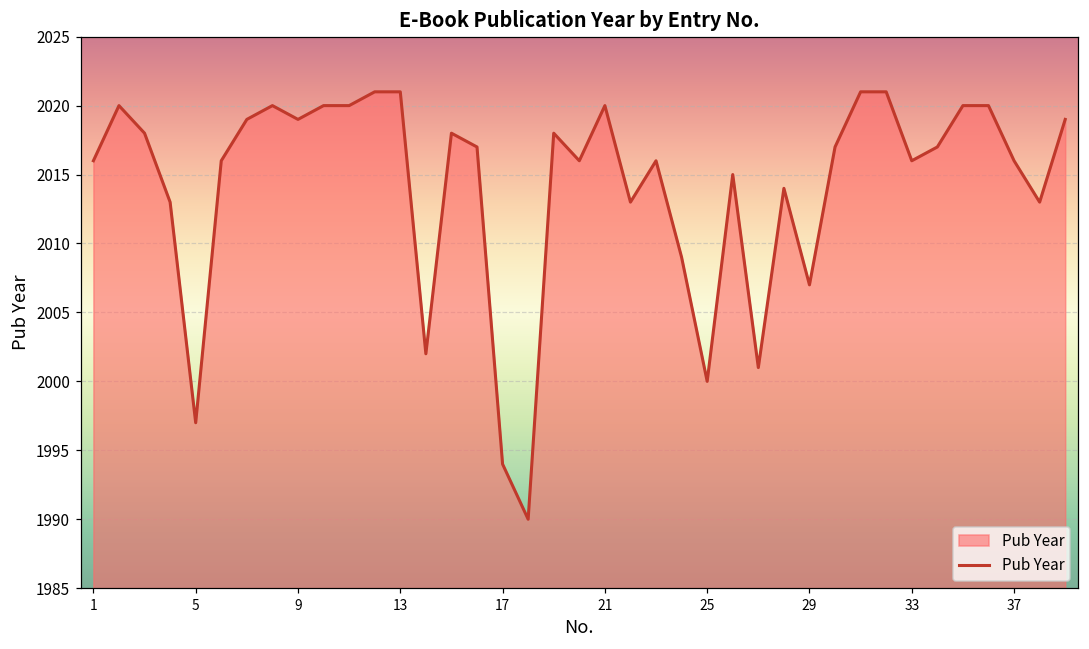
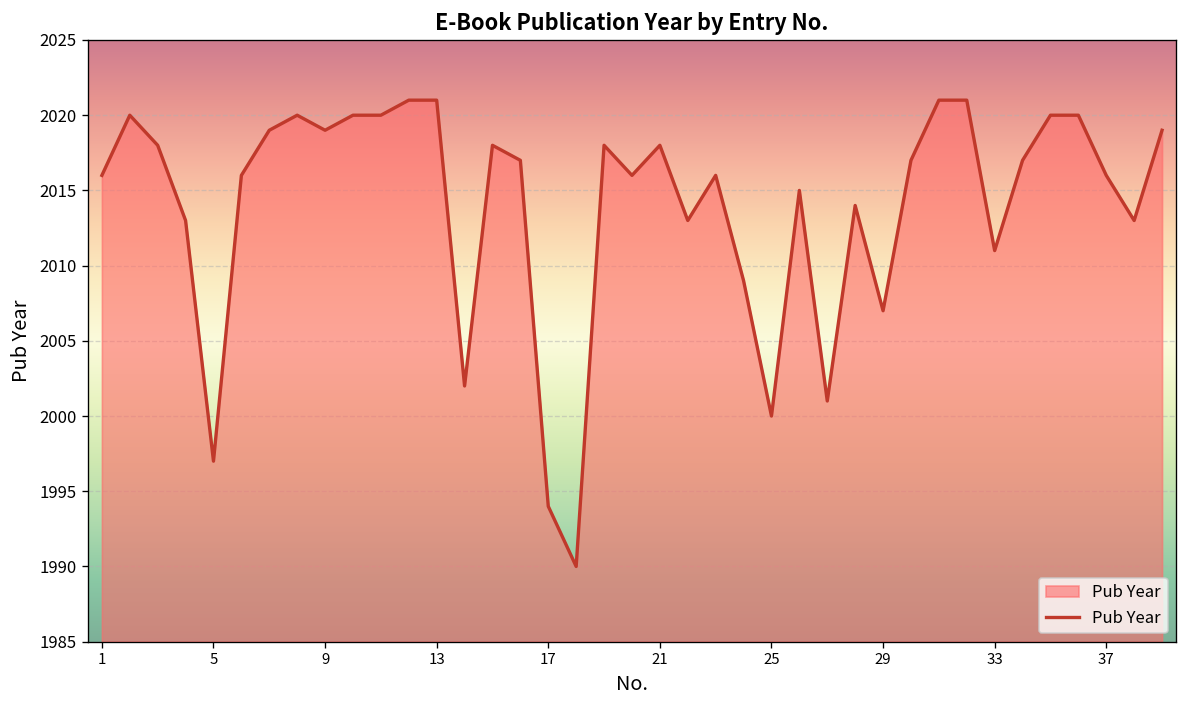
  {
    "1": 2016,
    "5": 1997,
    "9": 2019,
    "13": 2021,
    "17": 1994,
-   "21": 2020,
+   "21": 2018,
    "25": 2000,
    "29": 2007,
-   "33": 2016,
+   "33": 2011,
    "37": 2016
  }
